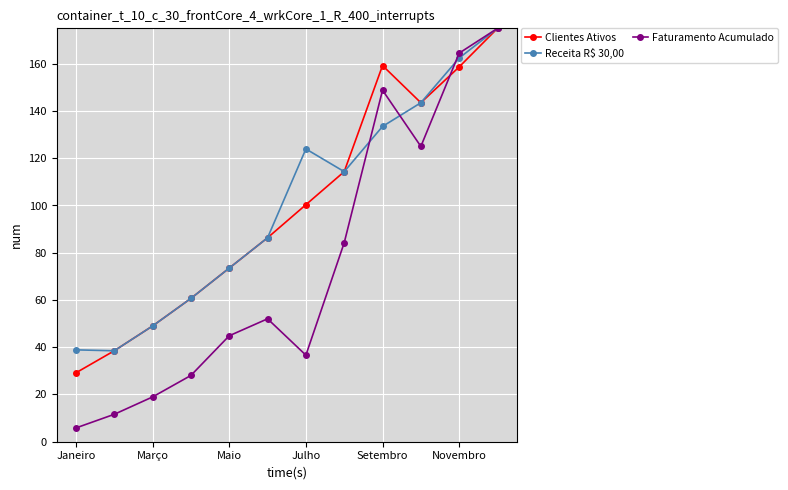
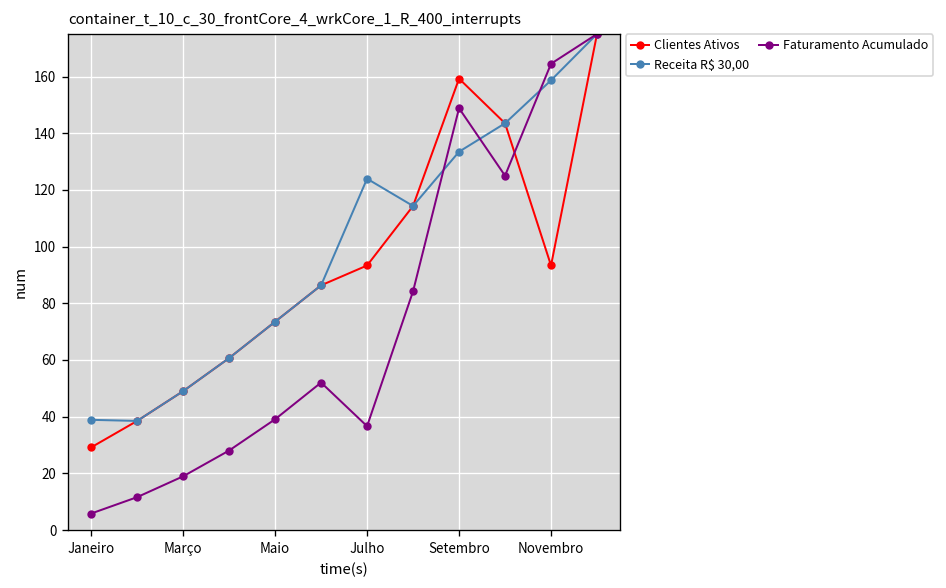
  {
    "Clientes Ativos": {
      "Janeiro": 29,
-     "Julho": 100,
+     "Julho": 93,
      "Setembro": 159,
-     "Novembro": 159
+     "Novembro": 93
    },
    "Receita R$ 30,00": {
      "Janeiro": 39,
      "Julho": 124,
      "Setembro": 133,
-     "Novembro": 162
+     "Novembro": 159
    },
    "Faturamento Acumulado": {
      "Janeiro": 6,
      "Março": 19,
-     "Maio": 45,
+     "Maio": 39,
      "Julho": 37,
      "Setembro": 149,
      "Novembro": 165
    }
  }
